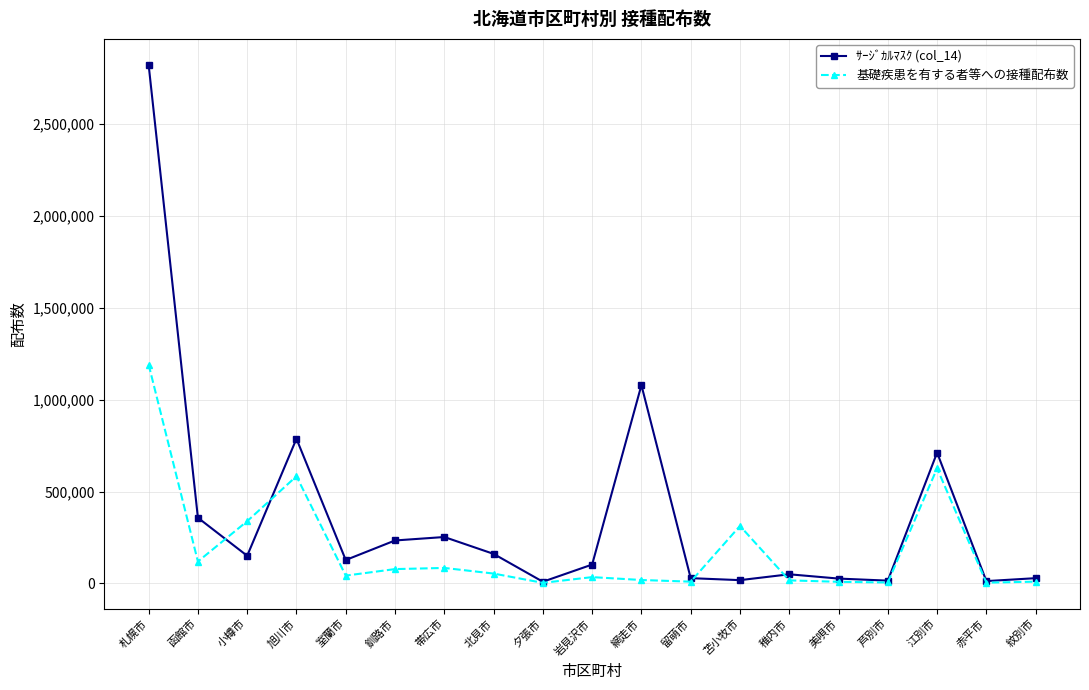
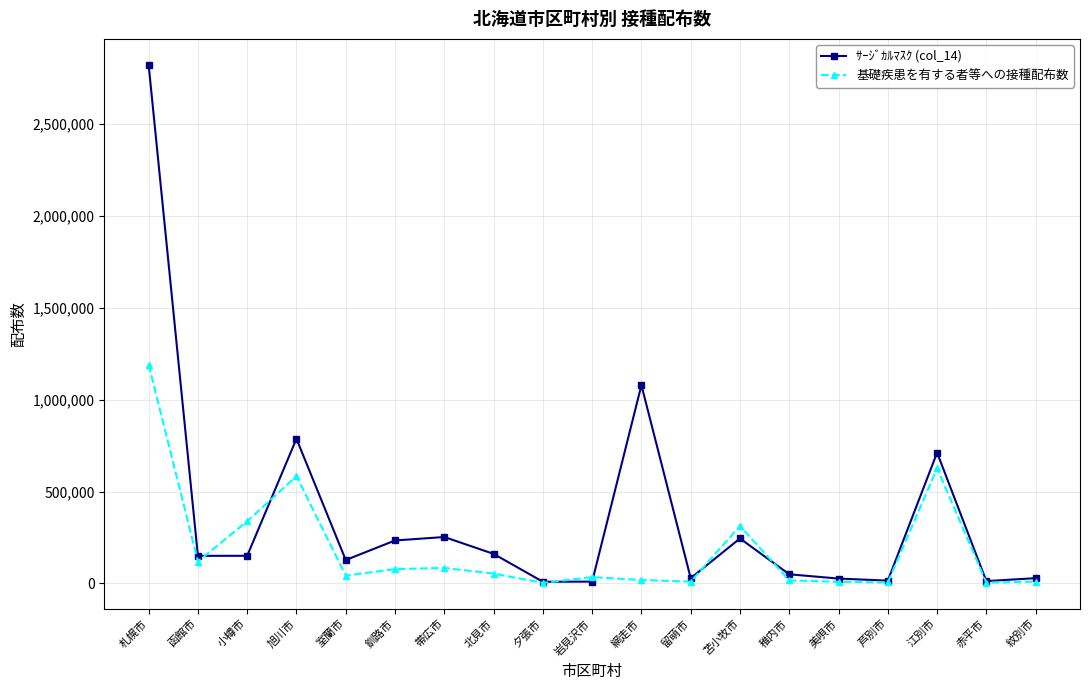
  {
    "ｻｰｼﾞｶﾙﾏｽｸ (col_14)": {
      "札幌市": "2,820,000",
-     "函館市": "360,000",
+     "函館市": "150,000",
      "小樽市": "150,000",
      "旭川市": "790,000",
      "室蘭市": "130,000",
      "釧路市": "230,000",
      "帯広市": "250,000",
      "北見市": "160,000",
-     "岩見沢市": "100,000",
+     "岩見沢市": "10,000",
      "網走市": "1,080,000",
      "留萌市": "30,000",
-     "苫小牧市": "20,000",
+     "苫小牧市": "240,000",
      "稚内市": "50,000",
      "美唄市": "30,000",
      "江別市": "710,000",
      "紋別市": "30,000"
    },
    "基礎疾患を有する者等への接種配布数": {
      "札幌市": "1,190,000",
      "函館市": "120,000",
      "小樽市": "340,000",
      "旭川市": "580,000",
      "室蘭市": "40,000",
      "釧路市": "80,000",
      "帯広市": "80,000",
      "北見市": "50,000",
      "岩見沢市": "30,000",
      "網走市": "20,000",
      "留萌市": "10,000",
      "苫小牧市": "310,000",
      "稚内市": "20,000",
      "美唄市": "10,000",
      "江別市": "630,000",
      "紋別市": "10,000"
    }
  }
